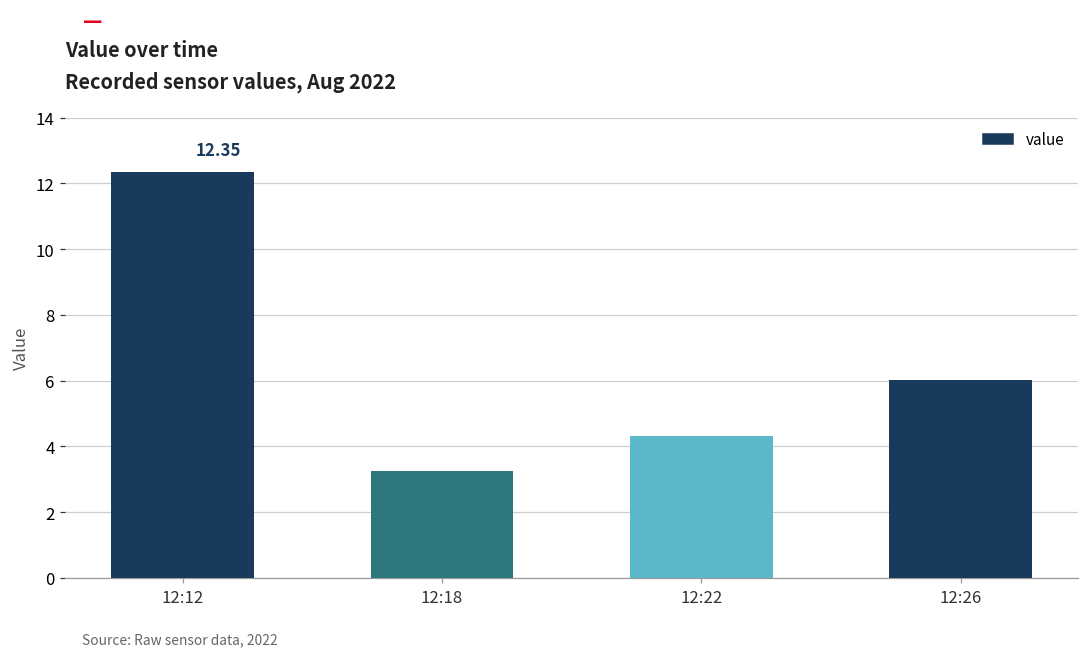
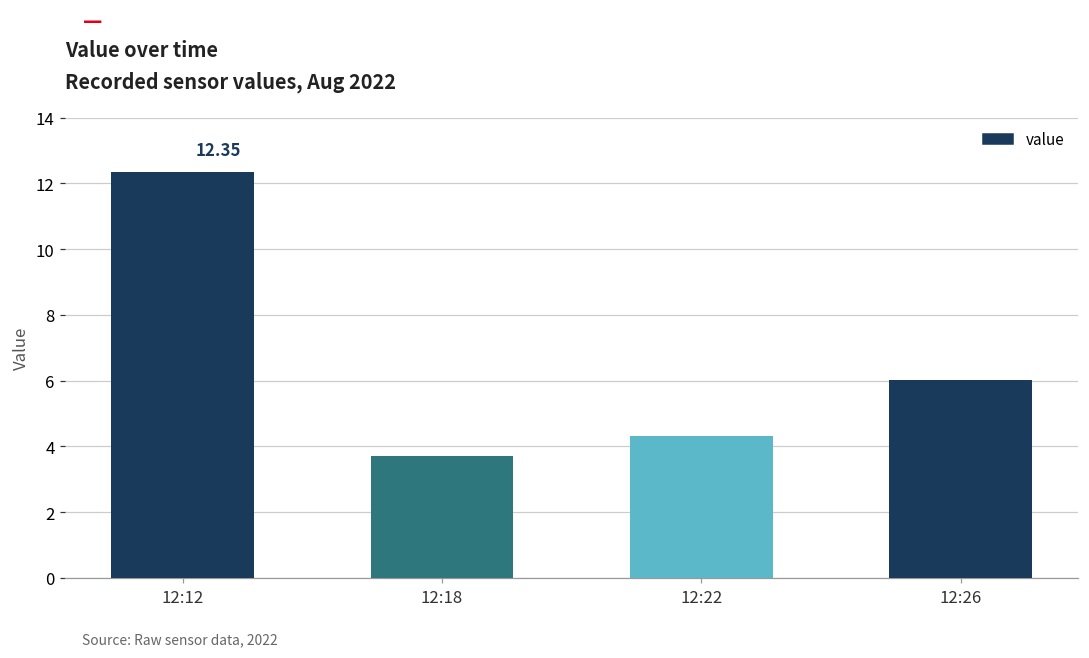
  {
-   "12:18": 3.2,
+   "12:18": 3.7,
    "12:22": 4.3,
    "12:26": 6.0
  }
